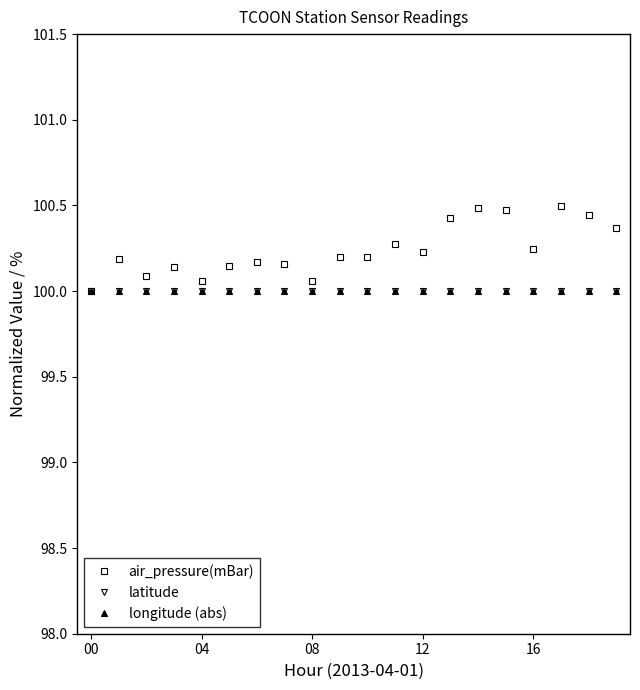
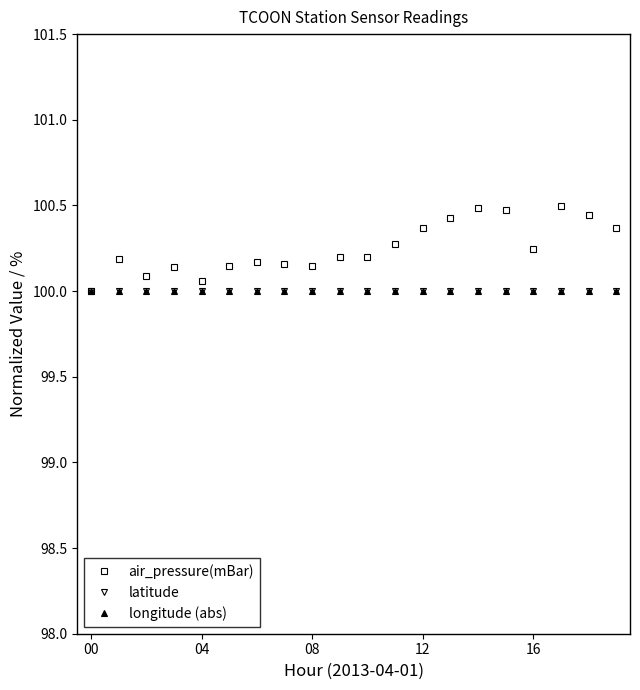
  {
    "air_pressure(mBar)": {
      "04": 100.06,
-     "08": 100.06,
-     "12": 100.23,
+     "08": 100.15,
+     "12": 100.37,
      "16": 100.25
    },
    "longitude (abs)": {
      "04": 100.00,
      "08": 100.00,
      "12": 100.00,
      "16": 100.00
    }
  }
